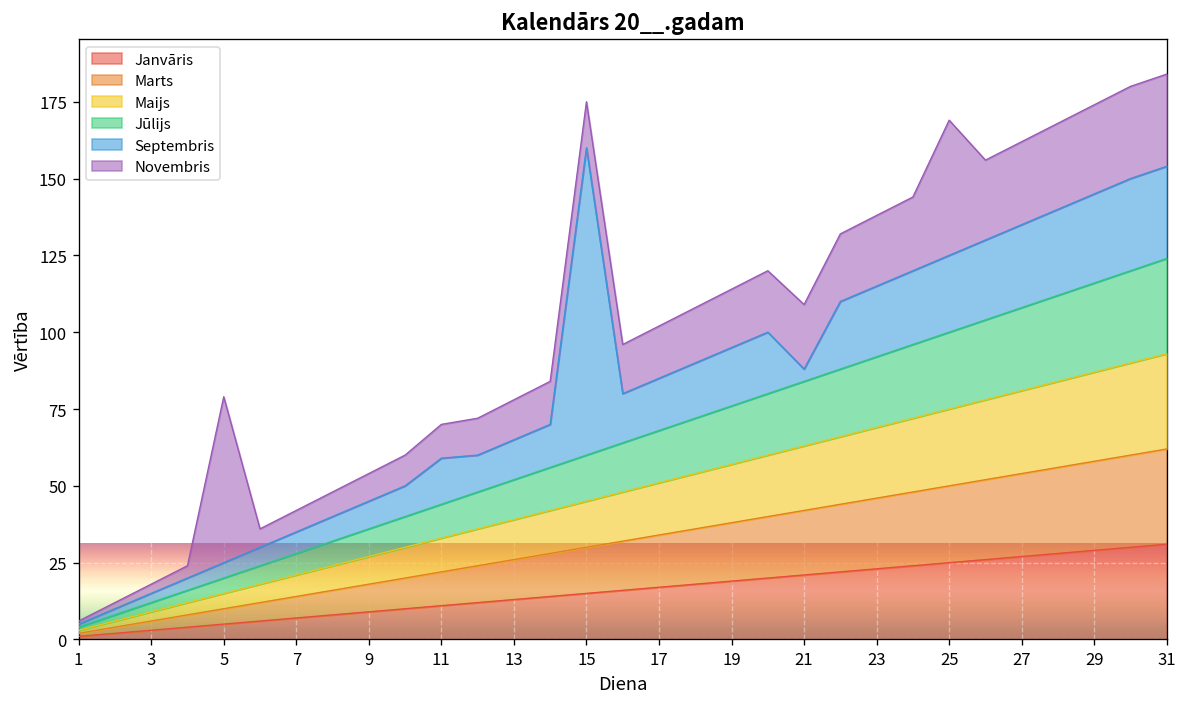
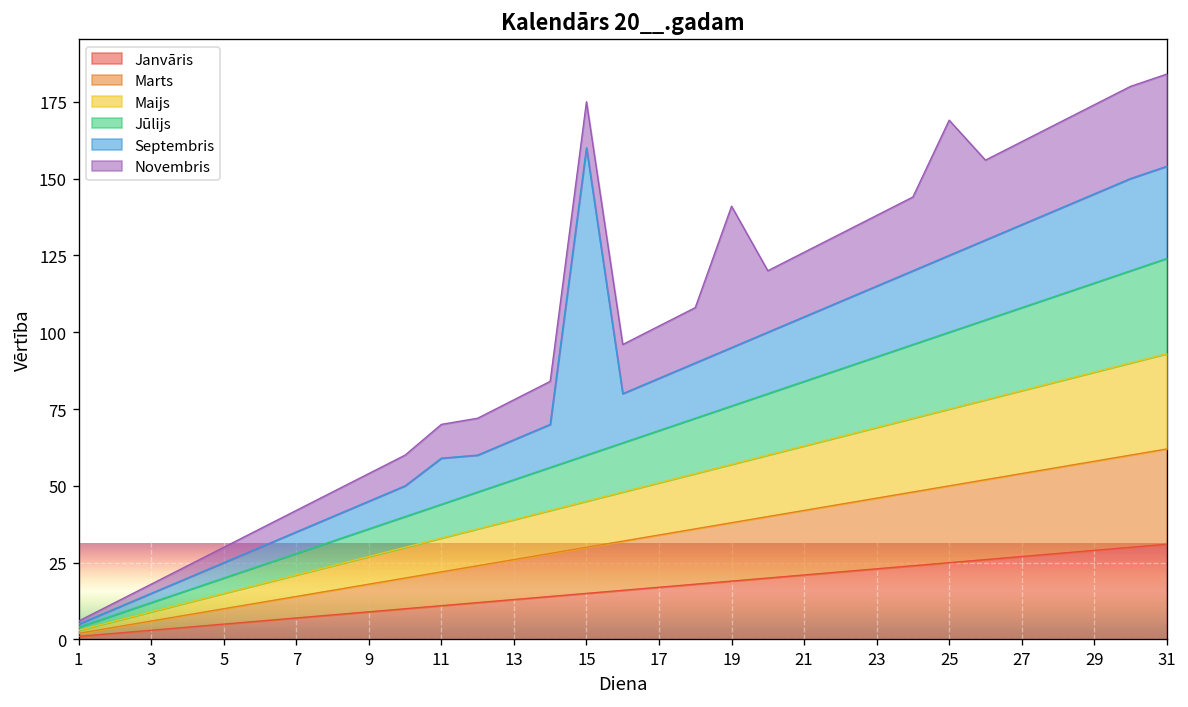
  {
    "Maijs": {
      "3": 3,
      "5": 5,
      "7": 7,
      "9": 9,
      "11": 11,
      "13": 13,
      "15": 15,
      "17": 17,
      "19": 19,
      "21": 21,
      "23": 23,
      "25": 25,
      "27": 27,
      "29": 29,
      "31": 31
    },
    "Jūlijs": {
      "3": 3,
      "5": 5,
      "7": 7,
      "9": 9,
      "11": 11,
      "13": 13,
      "15": 15,
      "17": 17,
      "19": 19,
      "21": 21,
      "23": 23,
      "25": 25,
      "27": 27,
      "29": 29,
      "31": 31
    },
    "Septembris": {
      "3": 3,
      "5": 5,
      "7": 7,
      "9": 9,
      "11": 15,
      "13": 13,
      "15": 100,
      "17": 17,
      "19": 19,
-     "21": 4,
+     "21": 21,
      "23": 23,
      "25": 25,
      "27": 27,
      "29": 29,
      "31": 30
    },
    "Novembris": {
      "3": 3,
-     "5": 54,
+     "5": 5,
      "7": 7,
      "9": 9,
      "11": 11,
      "13": 13,
      "15": 15,
      "17": 17,
-     "19": 19,
+     "19": 46,
      "21": 21,
      "23": 23,
      "25": 44,
      "27": 27,
      "29": 29,
      "31": 30
    }
  }
